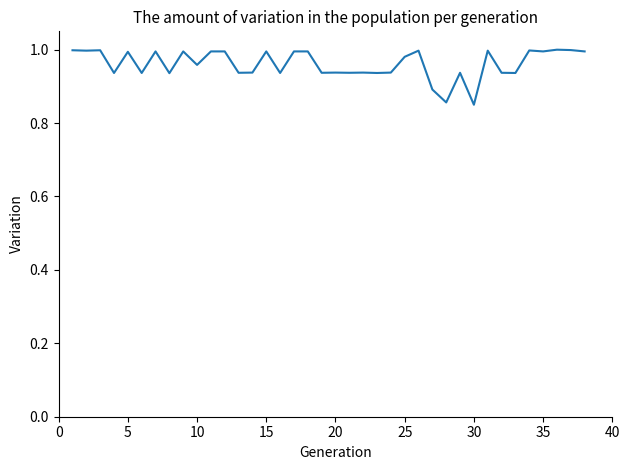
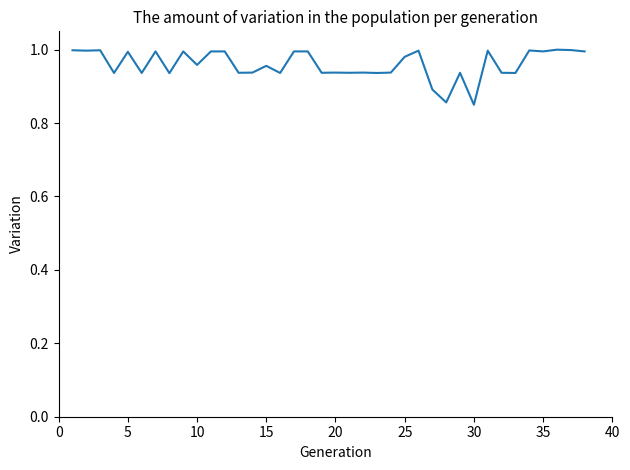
  {
    "5": 0.99,
    "10": 0.96,
-   "15": 1.00,
+   "15": 0.96,
    "20": 0.94,
    "25": 0.98,
    "30": 0.85,
    "35": 1.00
  }
